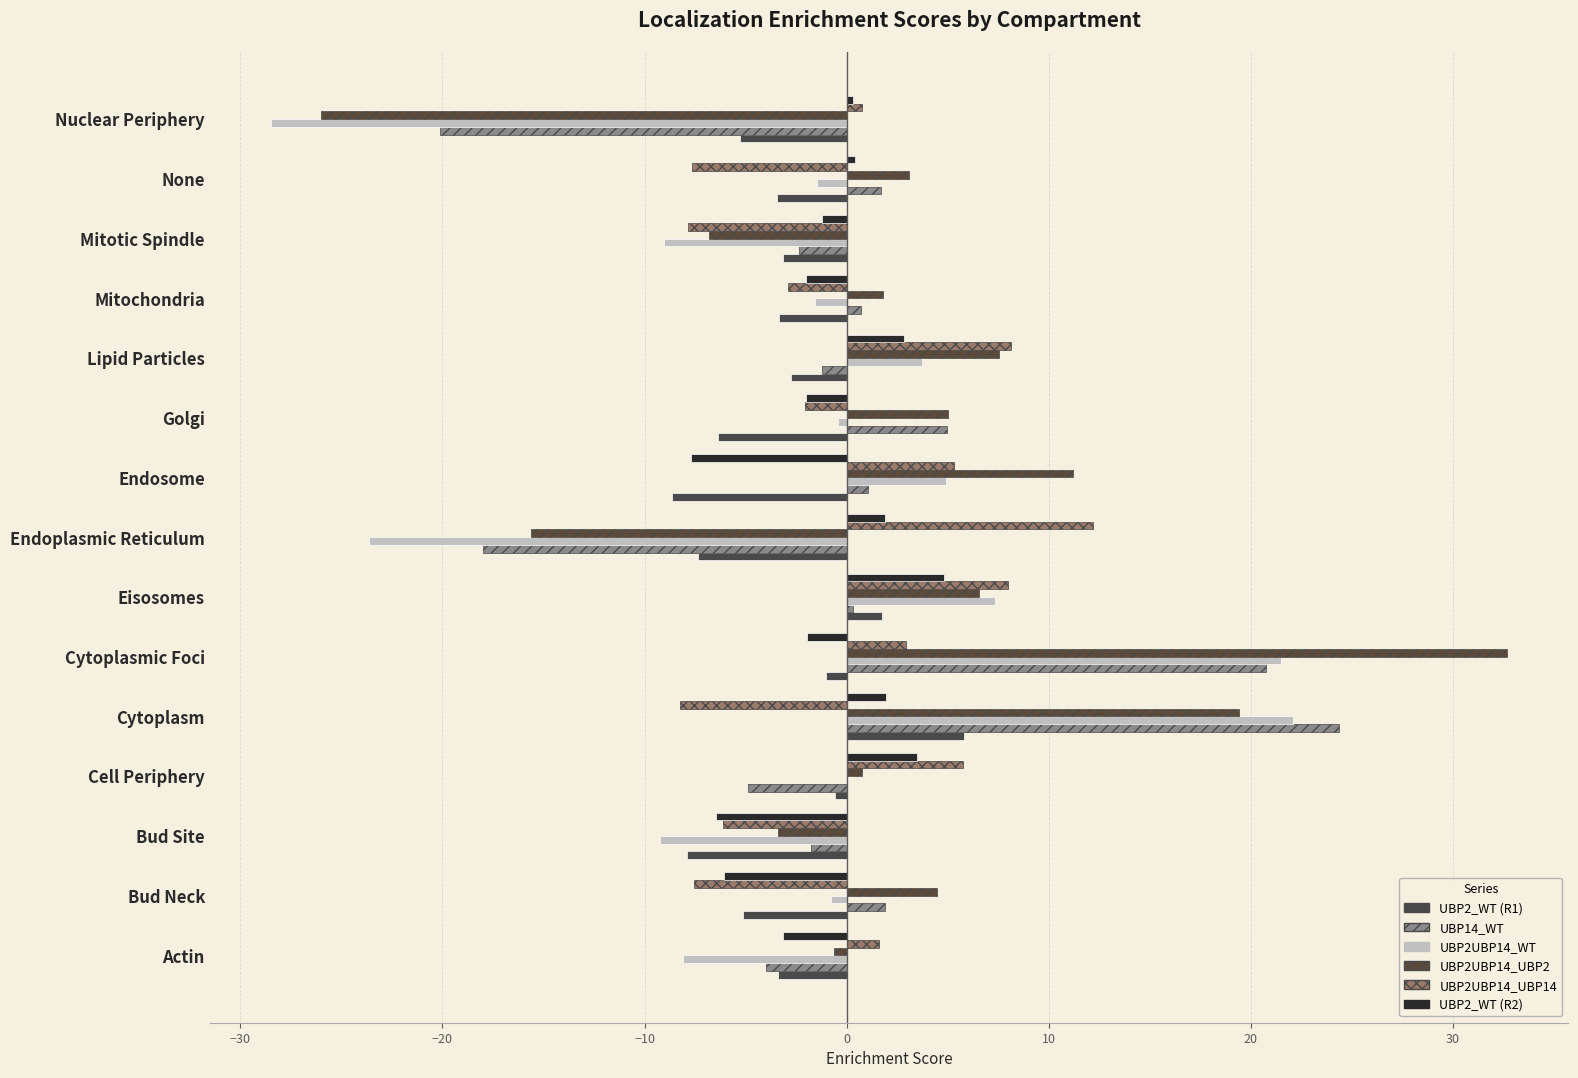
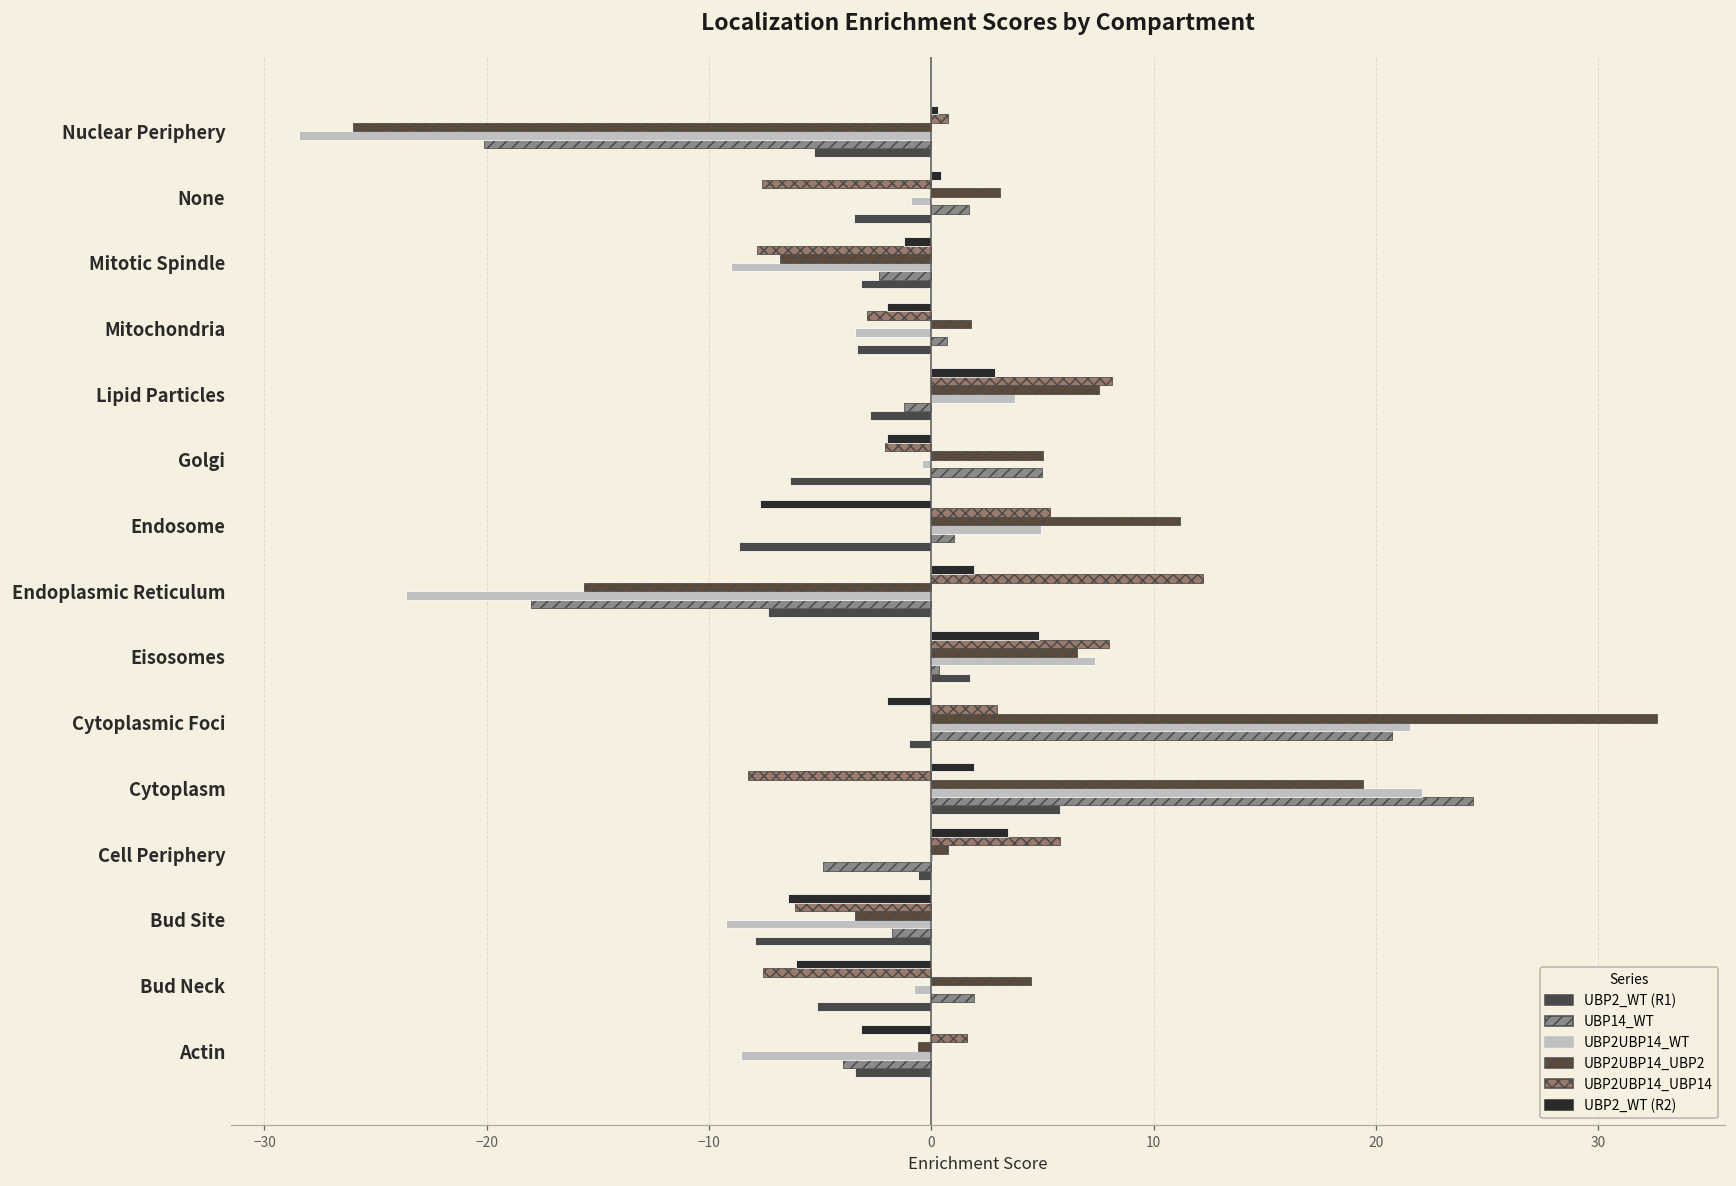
  {
    "UBP2UBP14_WT": {
      "Nuclear Periphery": -28.5,
-     "None": -1.5,
+     "None": -0.9,
      "Mitotic Spindle": -9.0,
-     "Mitochondria": -1.6,
+     "Mitochondria": -3.5,
      "Lipid Particles": 3.8,
      "Golgi": -0.4,
      "Endosome": 4.9,
      "Endoplasmic Reticulum": -23.6,
      "Eisosomes": 7.4,
      "Cytoplasmic Foci": 21.5,
      "Cytoplasm": 22.1,
      "Bud Site": -9.2,
      "Bud Neck": -0.8,
-     "Actin": -8.1
+     "Actin": -8.5
    }
  }
